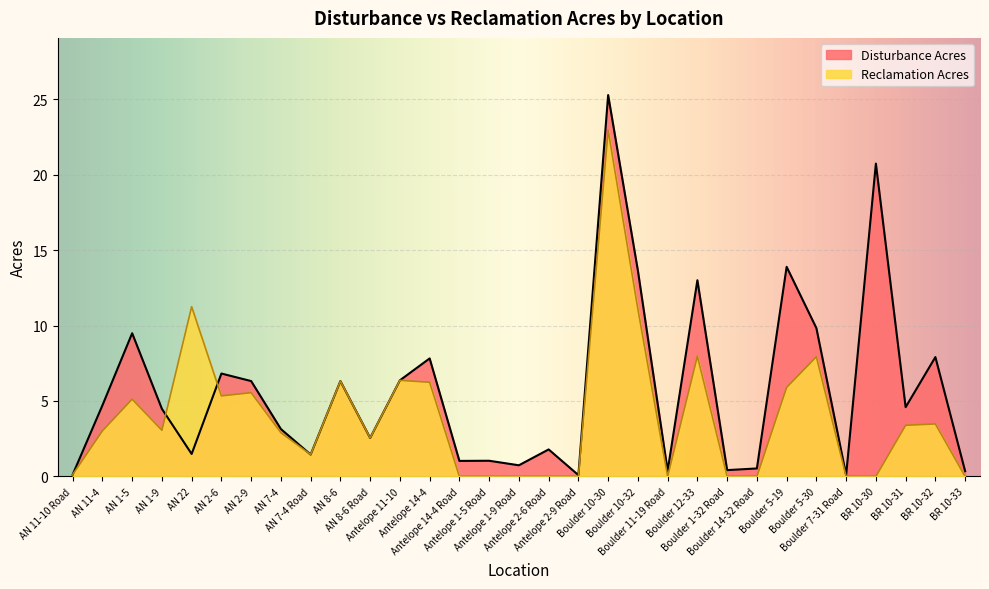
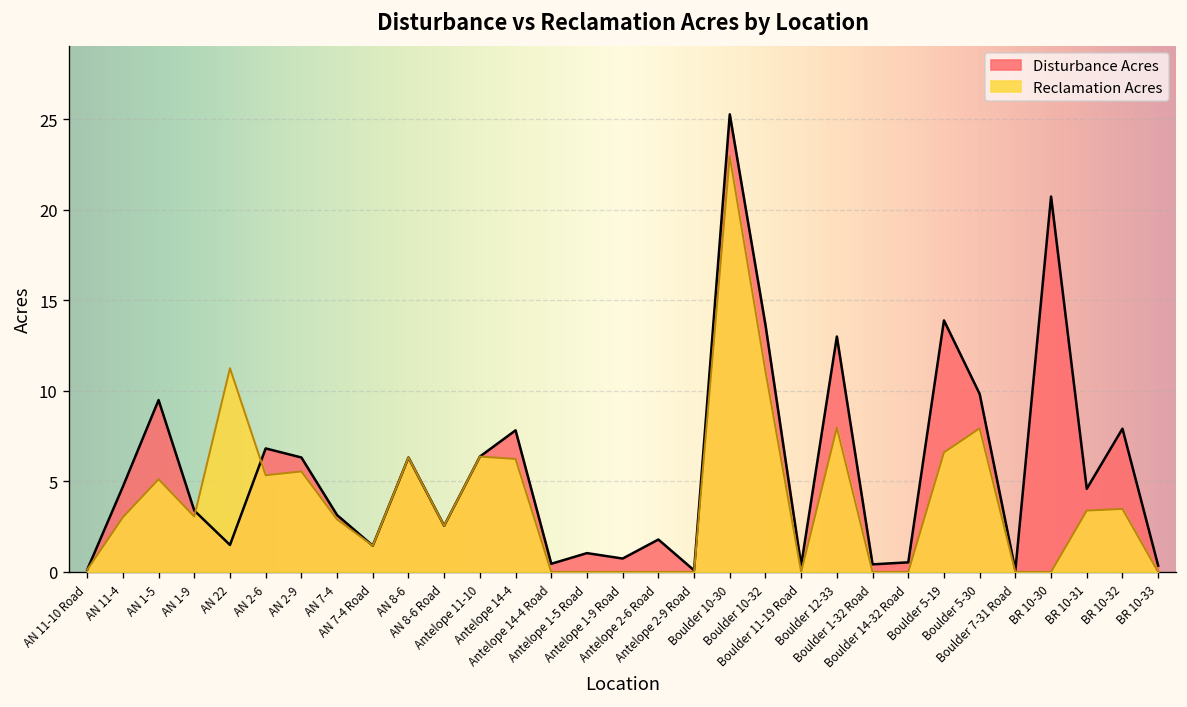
  {
    "Disturbance Acres": {
      "AN 11-4": 4.7,
      "AN 1-5": 9.5,
-     "AN 1-9": 4.5,
+     "AN 1-9": 3.4,
      "AN 22": 1.5,
      "AN 2-6": 6.8,
      "AN 2-9": 6.3,
      "AN 7-4": 3.1,
      "Antelope 14-4": 7.8,
-     "Antelope 14-4 Road": 1.0,
+     "Antelope 14-4 Road": 0.5,
      "Antelope 1-5 Road": 1.0,
      "Antelope 1-9 Road": 0.7,
      "Antelope 2-6 Road": 1.8,
      "Boulder 10-30": 25.3,
      "Boulder 10-32": 13.6,
      "Boulder 11-19 Road": 0.4,
      "Boulder 12-33": 13.0,
      "Boulder 1-32 Road": 0.4,
      "Boulder 14-32 Road": 0.5,
      "Boulder 5-19": 13.9,
      "Boulder 5-30": 9.8,
      "BR 10-30": 20.7,
      "BR 10-31": 4.6,
      "BR 10-32": 7.9,
      "BR 10-33": 0.4
    },
    "Reclamation Acres": {
      "AN 11-4": 3.0,
      "AN 1-5": 5.1,
      "AN 1-9": 3.1,
      "AN 22": 11.3,
      "AN 2-6": 5.3,
      "AN 2-9": 5.6,
      "AN 7-4": 2.9,
      "Antelope 14-4": 6.2,
      "Antelope 14-4 Road": 0.0,
      "Antelope 1-5 Road": 0.0,
      "Antelope 1-9 Road": 0.0,
      "Antelope 2-6 Road": 0.0,
      "Boulder 10-30": 23.0,
      "Boulder 10-32": 11.1,
      "Boulder 11-19 Road": 0.0,
      "Boulder 12-33": 8.0,
      "Boulder 1-32 Road": 0.0,
      "Boulder 14-32 Road": 0.0,
-     "Boulder 5-19": 5.9,
+     "Boulder 5-19": 6.6,
      "Boulder 5-30": 7.9,
      "BR 10-30": 0.0,
      "BR 10-31": 3.4,
      "BR 10-32": 3.5,
      "BR 10-33": 0.0
    }
  }
